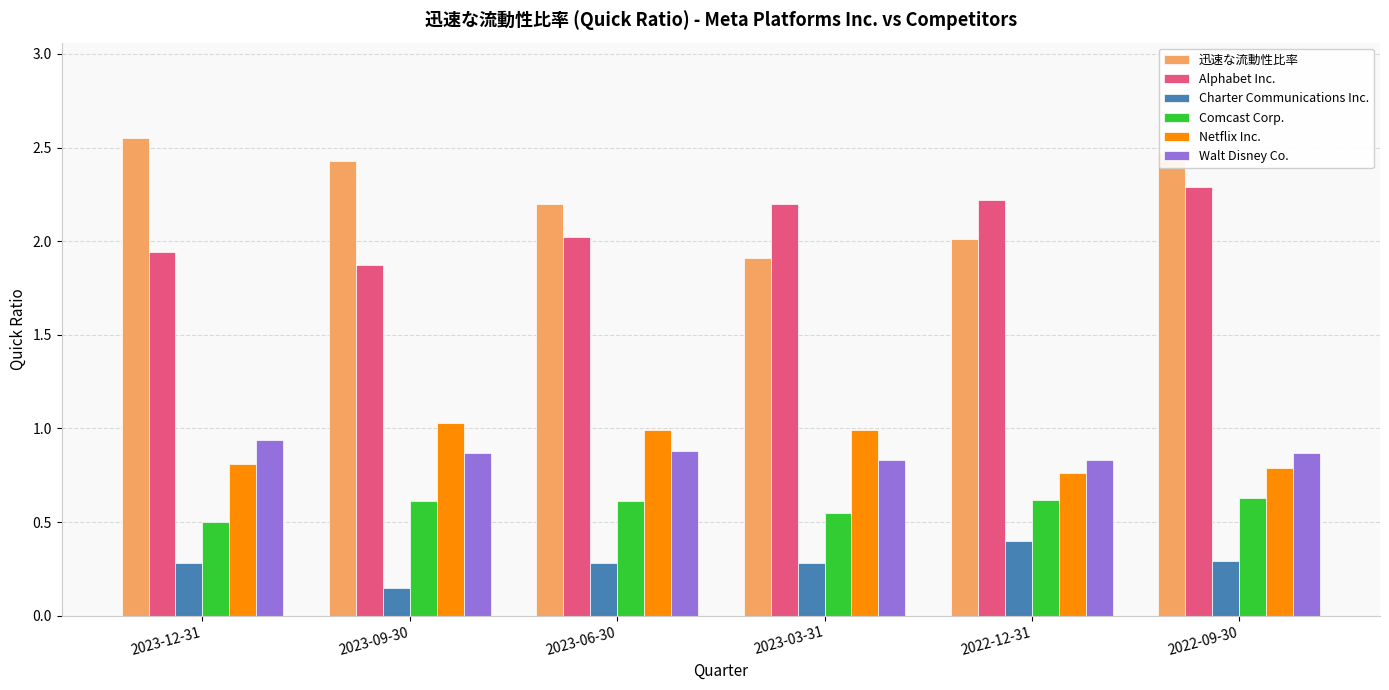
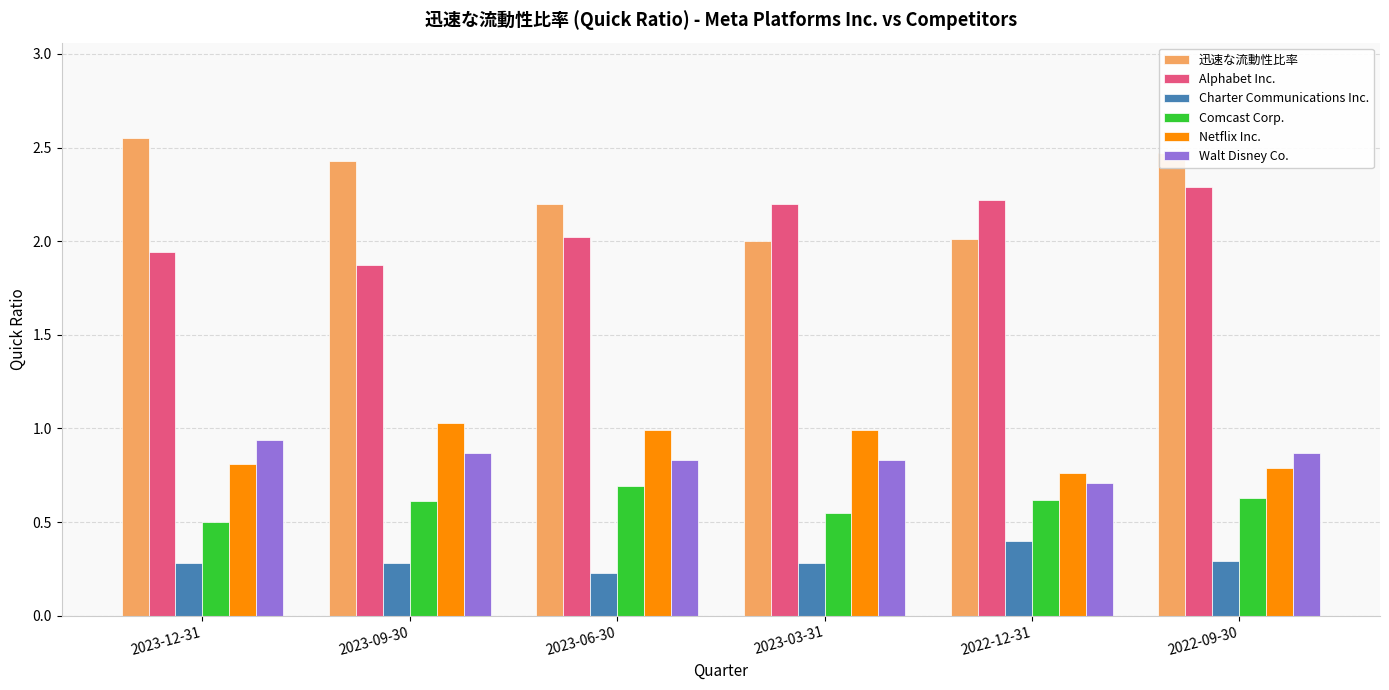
  {
    "迅速な流動性比率": {
      "2023-12-31": 2.55,
      "2023-09-30": 2.43,
      "2023-06-30": 2.20,
-     "2023-03-31": 1.91,
+     "2023-03-31": 2.00,
      "2022-12-31": 2.01
    },
    "Alphabet Inc.": {
      "2023-12-31": 1.94,
      "2023-09-30": 1.87,
      "2023-06-30": 2.02,
      "2023-03-31": 2.20,
      "2022-12-31": 2.22,
      "2022-09-30": 2.29
    },
    "Charter Communications Inc.": {
      "2023-12-31": 0.28,
-     "2023-09-30": 0.15,
-     "2023-06-30": 0.28,
+     "2023-09-30": 0.28,
+     "2023-06-30": 0.23,
      "2023-03-31": 0.28,
      "2022-12-31": 0.40,
      "2022-09-30": 0.29
    },
    "Comcast Corp.": {
      "2023-12-31": 0.50,
      "2023-09-30": 0.61,
-     "2023-06-30": 0.61,
+     "2023-06-30": 0.69,
      "2023-03-31": 0.55,
      "2022-12-31": 0.62,
      "2022-09-30": 0.63
    },
    "Netflix Inc.": {
      "2023-12-31": 0.81,
      "2023-09-30": 1.03,
      "2023-06-30": 0.99,
      "2023-03-31": 0.99,
      "2022-12-31": 0.76,
      "2022-09-30": 0.79
    },
    "Walt Disney Co.": {
      "2023-12-31": 0.94,
      "2023-09-30": 0.87,
-     "2023-06-30": 0.88,
+     "2023-06-30": 0.83,
      "2023-03-31": 0.83,
-     "2022-12-31": 0.83,
+     "2022-12-31": 0.71,
      "2022-09-30": 0.87
    }
  }
